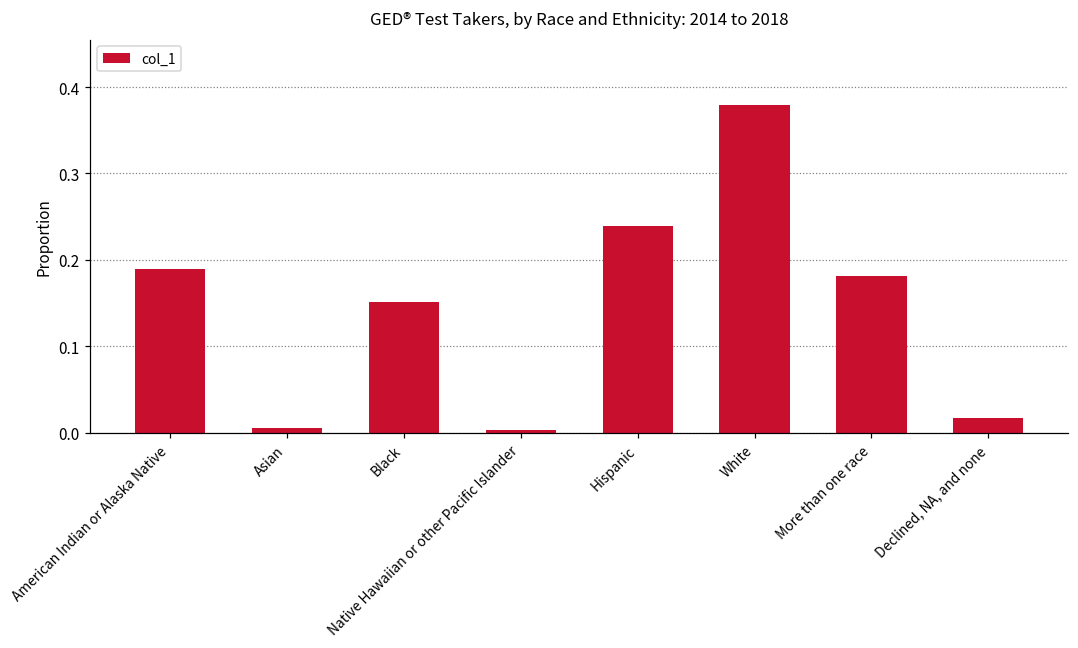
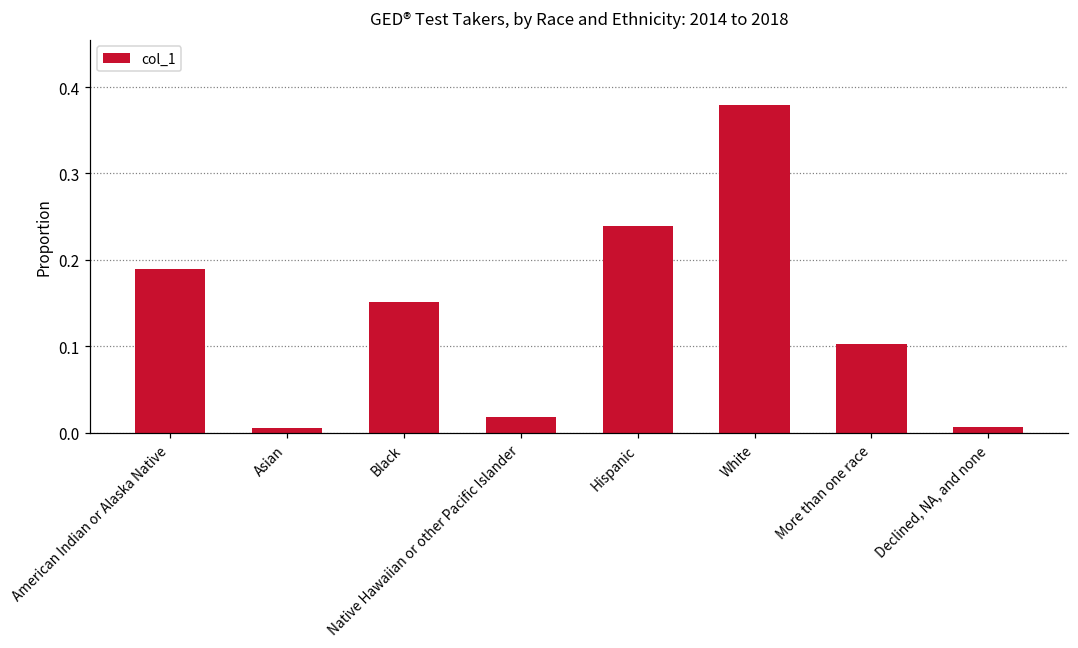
  {
    "American Indian or Alaska Native": 0.19,
    "Asian": 0.01,
    "Black": 0.15,
-   "Native Hawaiian or other Pacific Islander": 0.00,
+   "Native Hawaiian or other Pacific Islander": 0.02,
    "Hispanic": 0.24,
    "White": 0.38,
-   "More than one race": 0.18,
-   "Declined, NA, and none": 0.02
+   "More than one race": 0.10,
+   "Declined, NA, and none": 0.01
  }
